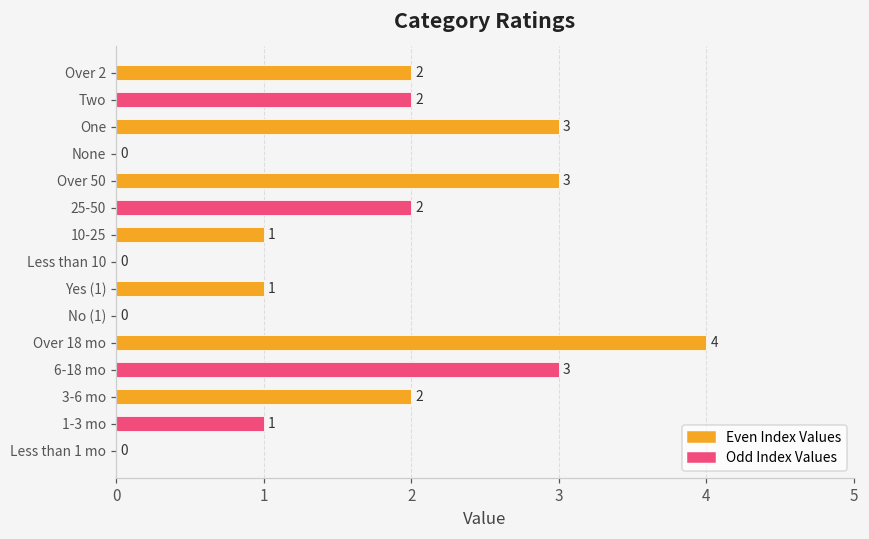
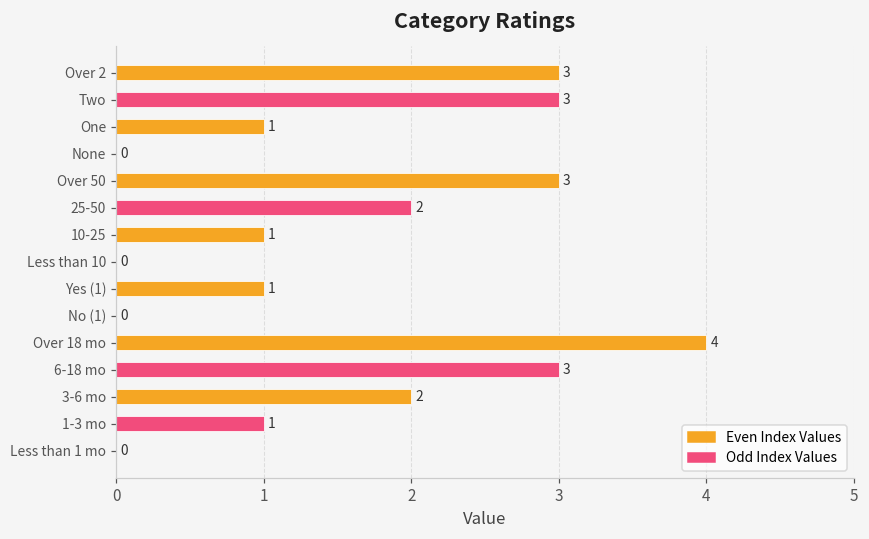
  {
    "Even Index Values": {
-     "Over 2": 2,
-     "One": 3,
+     "Over 2": 3,
+     "One": 1,
      "Over 50": 3,
      "10-25": 1,
      "Yes (1)": 1,
      "Over 18 mo": 4,
      "3-6 mo": 2,
      "Less than 1 mo": 0
    },
    "Odd Index Values": {
-     "Two": 2,
+     "Two": 3,
      "None": 0,
      "25-50": 2,
      "Less than 10": 0,
      "No (1)": 0,
      "6-18 mo": 3,
      "1-3 mo": 1
    }
  }
